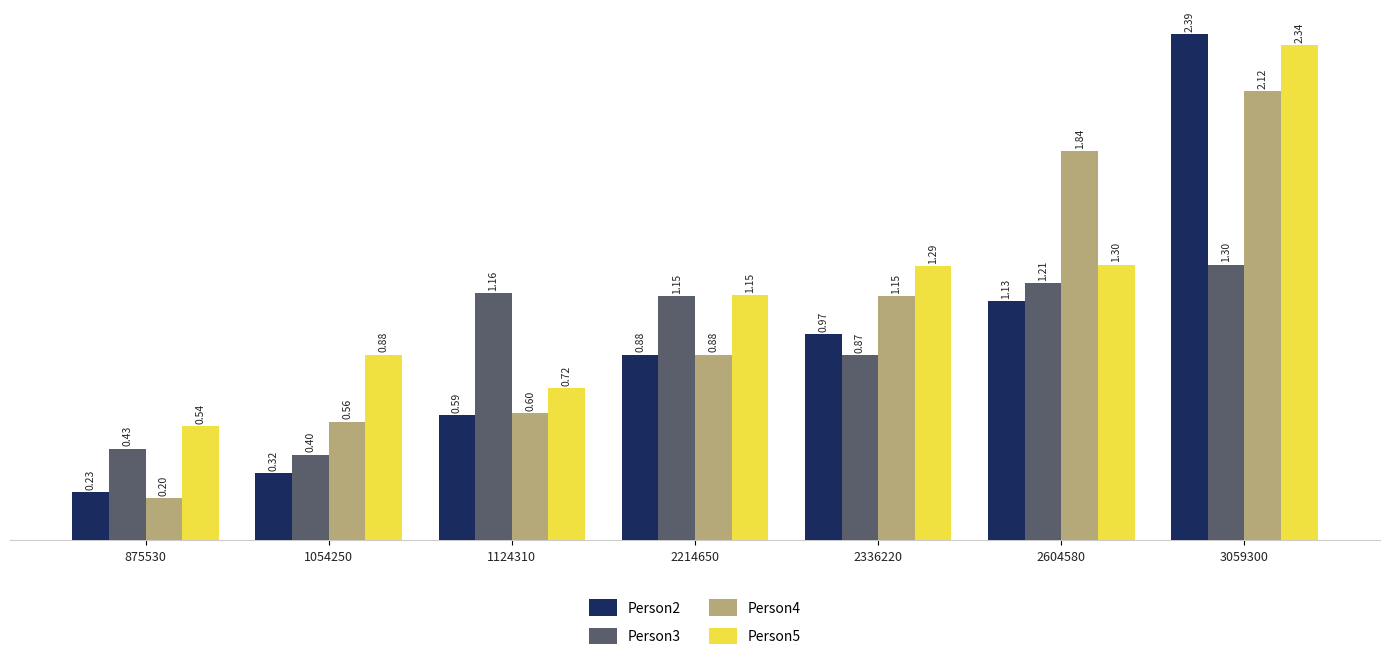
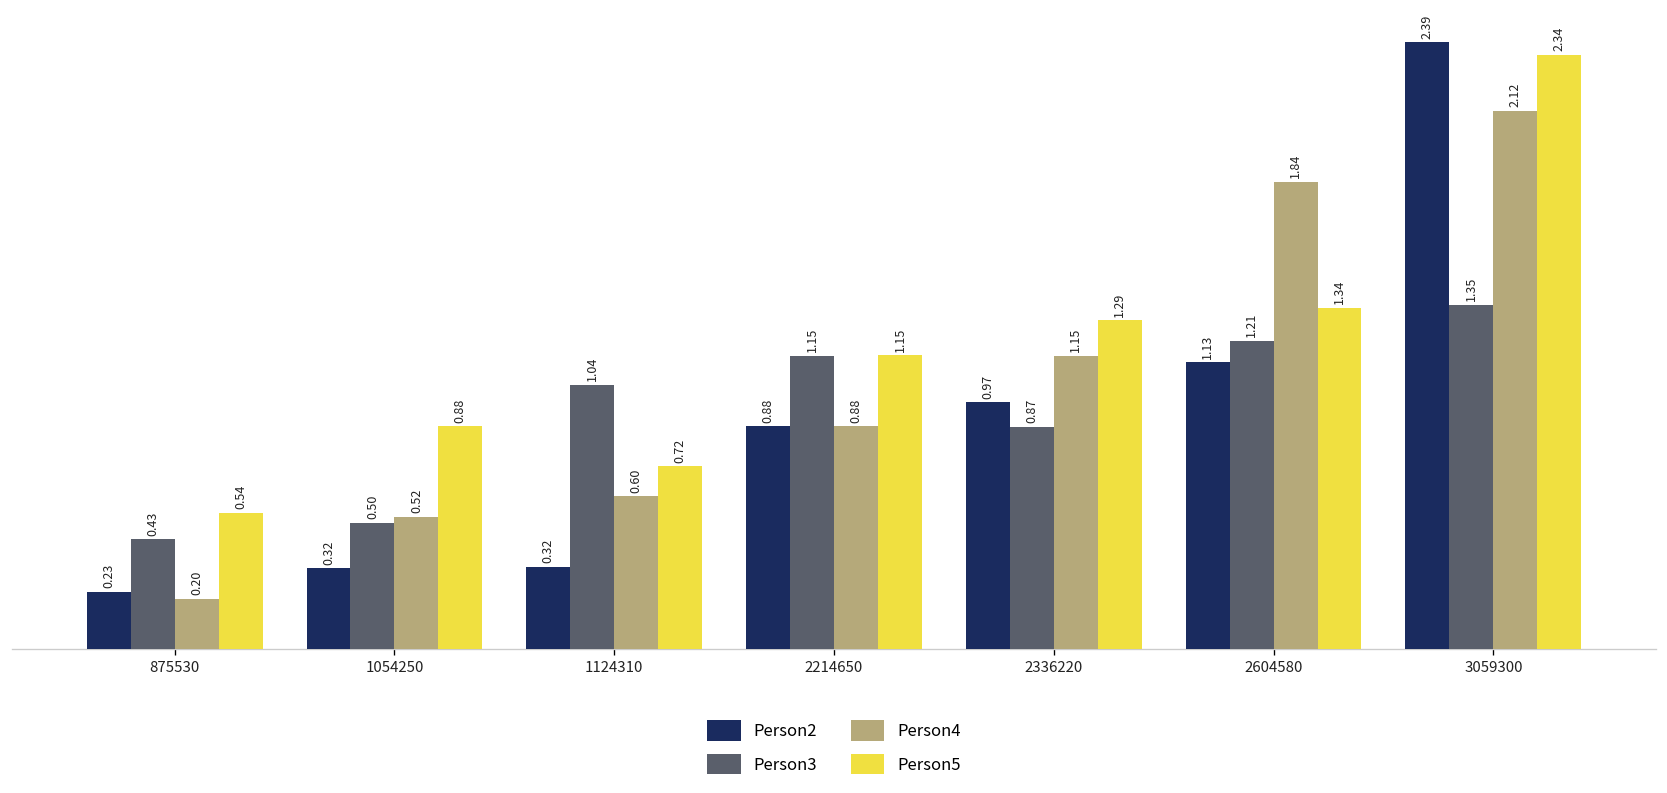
  {
    "Person2": {
-     "1124310": 0.59
+     "1124310": 0.32
    },
    "Person3": {
-     "1054250": 0.40,
-     "1124310": 1.16,
-     "3059300": 1.30
+     "1054250": 0.50,
+     "1124310": 1.04,
+     "3059300": 1.35
    },
    "Person4": {
-     "1054250": 0.56
+     "1054250": 0.52
    },
    "Person5": {
-     "2604580": 1.30
+     "2604580": 1.34
    }
  }
